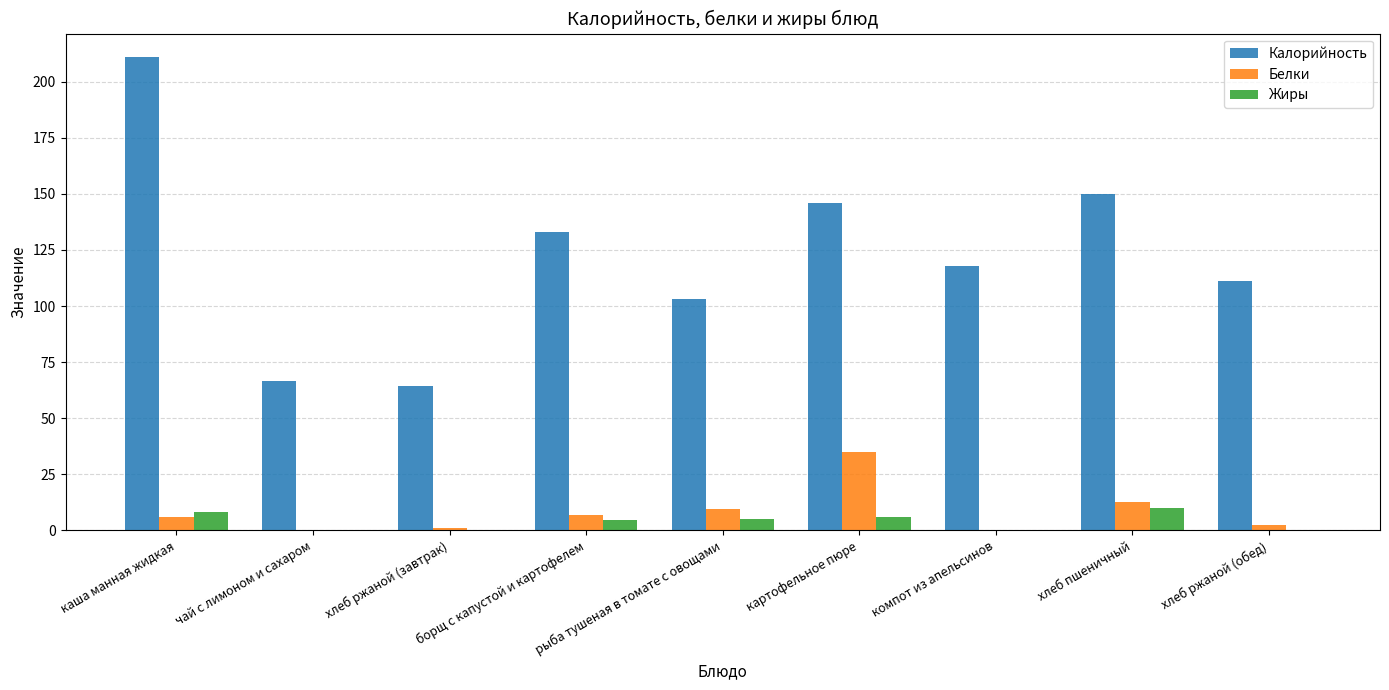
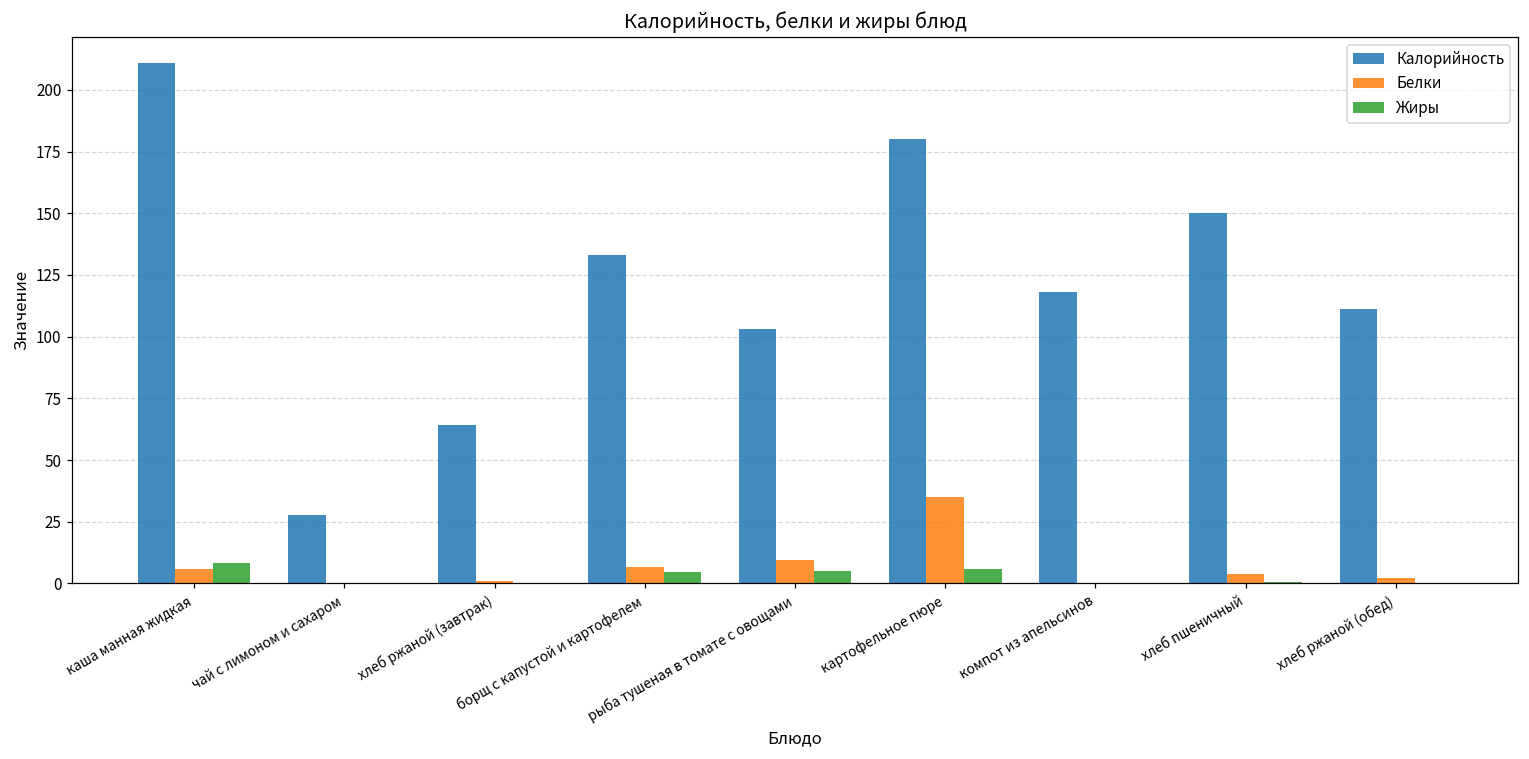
  {
    "Калорийность": {
      "каша манная жидкая": 211,
-     "чай с лимоном и сахаром": 67,
+     "чай с лимоном и сахаром": 28,
      "хлеб ржаной (завтрак)": 64,
      "борщ с капустой и картофелем": 133,
      "рыба тушеная в томате с овощами": 103,
-     "картофельное пюре": 146,
+     "картофельное пюре": 180,
      "компот из апельсинов": 118,
      "хлеб пшеничный": 150,
      "хлеб ржаной (обед)": 111
    },
    "Белки": {
      "каша манная жидкая": 6,
      "чай с лимоном и сахаром": 0,
      "борщ с капустой и картофелем": 7,
      "рыба тушеная в томате с овощами": 10,
      "картофельное пюре": 35,
      "компот из апельсинов": 0,
-     "хлеб пшеничный": 12,
+     "хлеб пшеничный": 4,
      "хлеб ржаной (обед)": 2
    },
    "Жиры": {
      "каша манная жидкая": 8,
      "чай с лимоном и сахаром": 0,
      "борщ с капустой и картофелем": 5,
      "рыба тушеная в томате с овощами": 5,
      "картофельное пюре": 6,
      "компот из апельсинов": 0,
-     "хлеб пшеничный": 10
+     "хлеб пшеничный": 1
    }
  }
